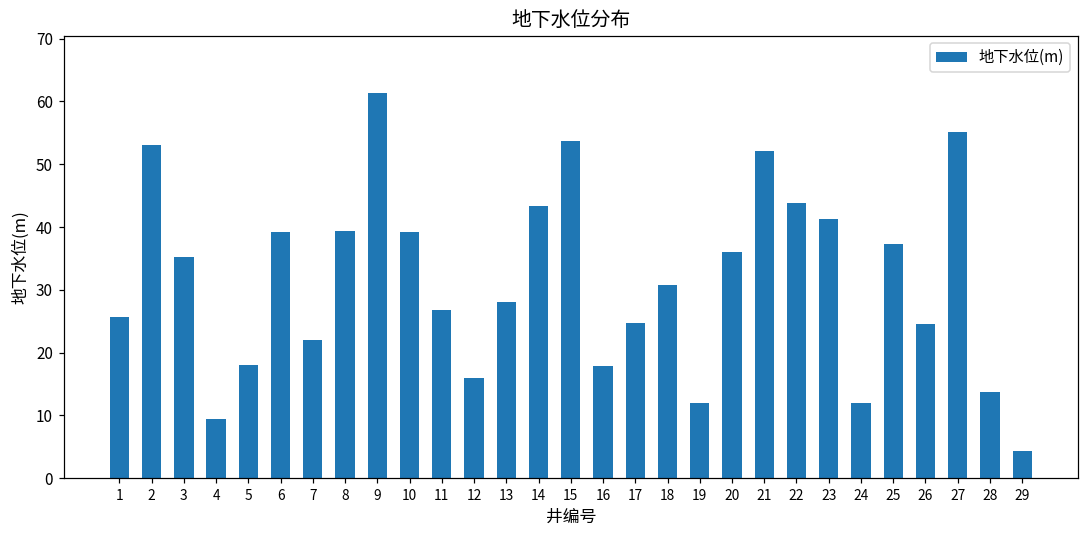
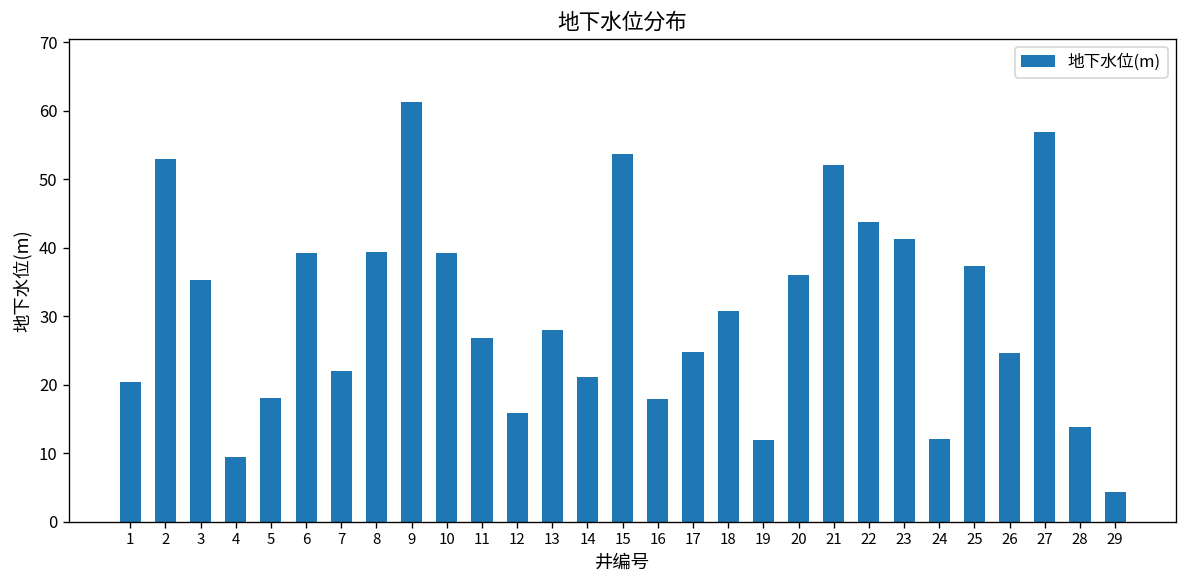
  {
-   "1": 26,
+   "1": 20,
    "2": 53,
    "3": 35,
    "4": 9,
    "5": 18,
    "6": 39,
    "7": 22,
    "8": 39,
    "9": 61,
    "10": 39,
    "11": 27,
    "12": 16,
    "13": 28,
-   "14": 43,
+   "14": 21,
    "15": 54,
    "16": 18,
    "17": 25,
    "18": 31,
    "19": 12,
    "20": 36,
    "21": 52,
    "22": 44,
    "23": 41,
    "24": 12,
    "25": 37,
    "26": 25,
-   "27": 55,
+   "27": 57,
    "28": 14,
    "29": 4
  }
